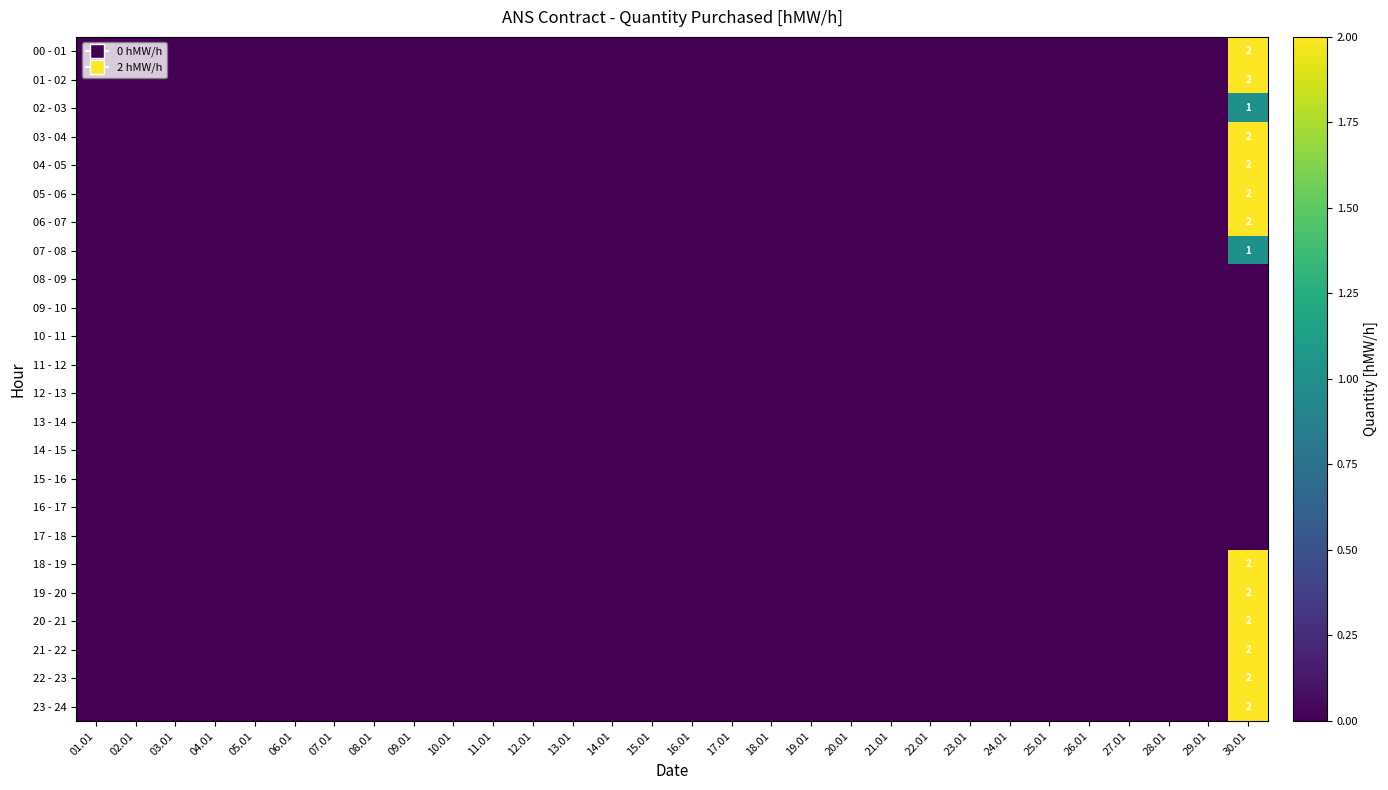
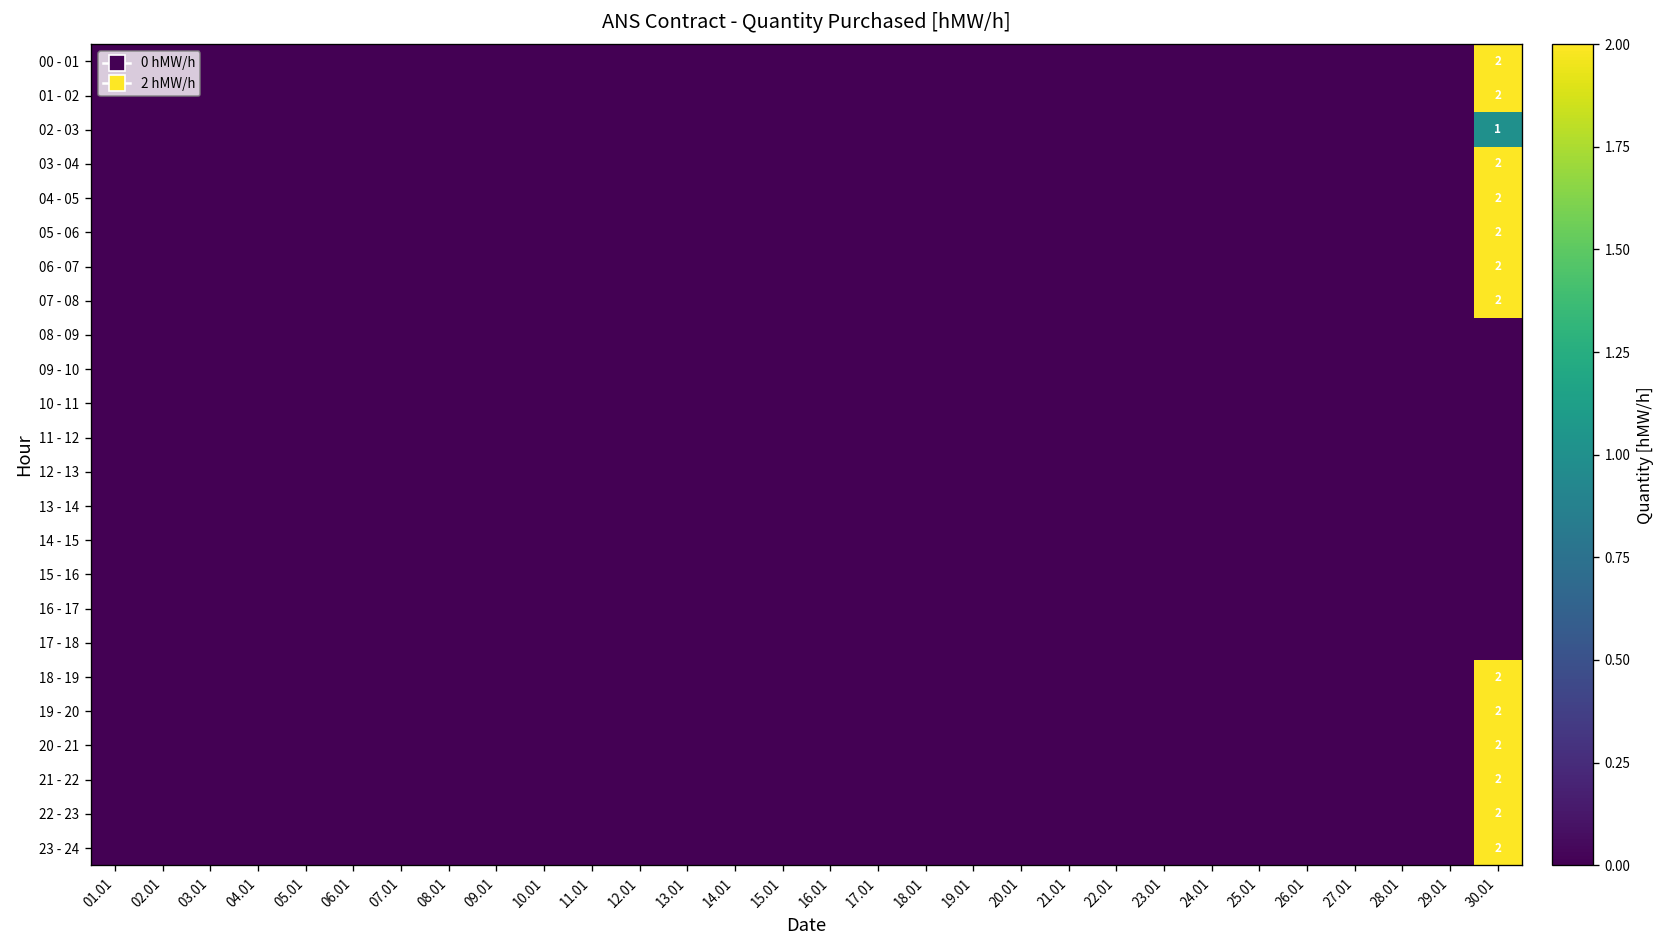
  {
    "00 - 01": {
      "30.01": 2
    },
    "01 - 02": {
      "30.01": 2
    },
    "02 - 03": {
      "30.01": 1
    },
    "03 - 04": {
      "30.01": 2
    },
    "04 - 05": {
      "30.01": 2
    },
    "05 - 06": {
      "30.01": 2
    },
    "06 - 07": {
      "30.01": 2
    },
    "07 - 08": {
-     "30.01": 1
+     "30.01": 2
    },
    "18 - 19": {
      "30.01": 2
    },
    "19 - 20": {
      "30.01": 2
    },
    "20 - 21": {
      "30.01": 2
    },
    "21 - 22": {
      "30.01": 2
    },
    "22 - 23": {
      "30.01": 2
    },
    "23 - 24": {
      "30.01": 2
    }
  }
